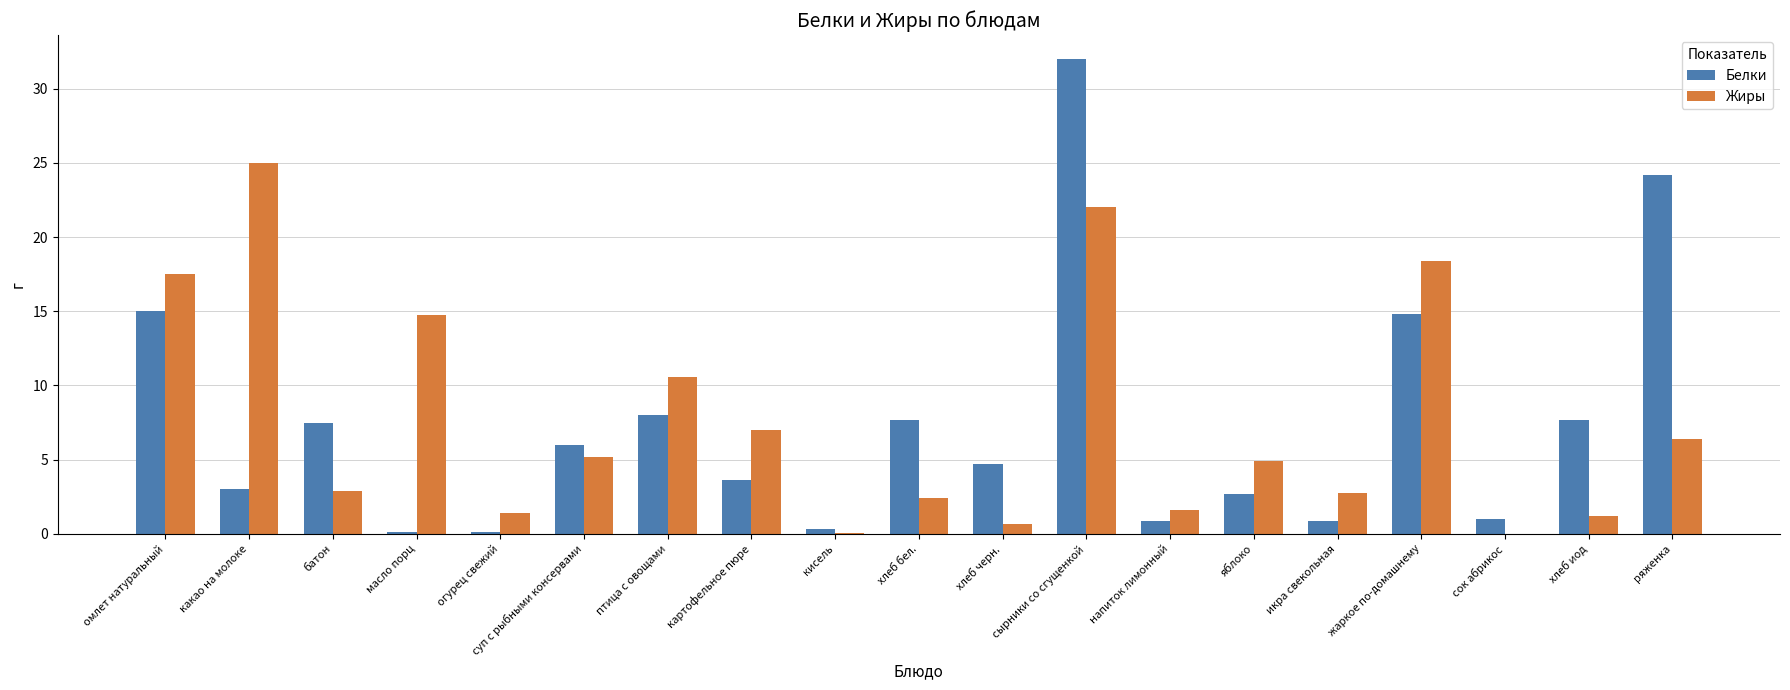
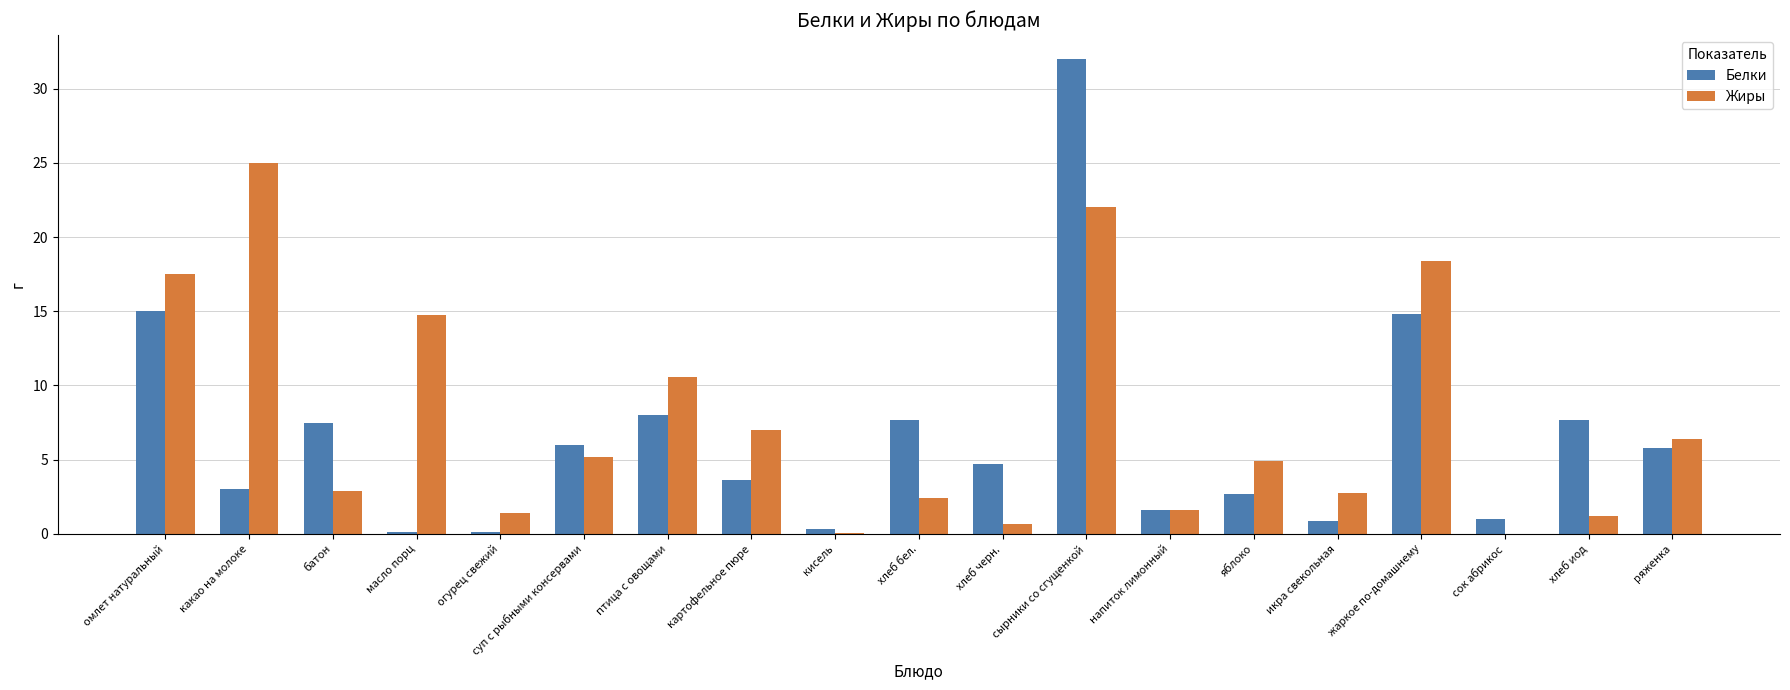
  {
    "Белки": {
      "омлет натуральный": 15.0,
      "какао на молоке": 3.0,
      "батон": 7.5,
      "суп с рыбными консервами": 6.0,
      "птица с овощами": 8.0,
      "картофельное пюре": 3.6,
      "кисель": 0.3,
      "хлеб бел.": 7.7,
      "хлеб черн.": 4.7,
      "сырники со сгущенкой": 32.0,
-     "напиток лимонный": 0.9,
+     "напиток лимонный": 1.6,
      "яблоко": 2.7,
      "икра свекольная": 0.9,
      "жаркое по-домашнему": 14.8,
      "сок абрикос": 1.0,
      "хлеб иод": 7.7,
-     "ряженка": 24.2
+     "ряженка": 5.8
    },
    "Жиры": {
      "омлет натуральный": 17.5,
      "какао на молоке": 25.0,
      "батон": 2.9,
      "масло порц": 14.8,
      "огурец свежий": 1.4,
      "суп с рыбными консервами": 5.2,
      "птица с овощами": 10.6,
      "картофельное пюре": 7.0,
      "хлеб бел.": 2.4,
      "хлеб черн.": 0.7,
      "сырники со сгущенкой": 22.0,
      "напиток лимонный": 1.6,
      "яблоко": 4.9,
      "икра свекольная": 2.8,
      "жаркое по-домашнему": 18.4,
      "сок абрикос": 0.0,
      "хлеб иод": 1.2,
      "ряженка": 6.4
    }
  }
